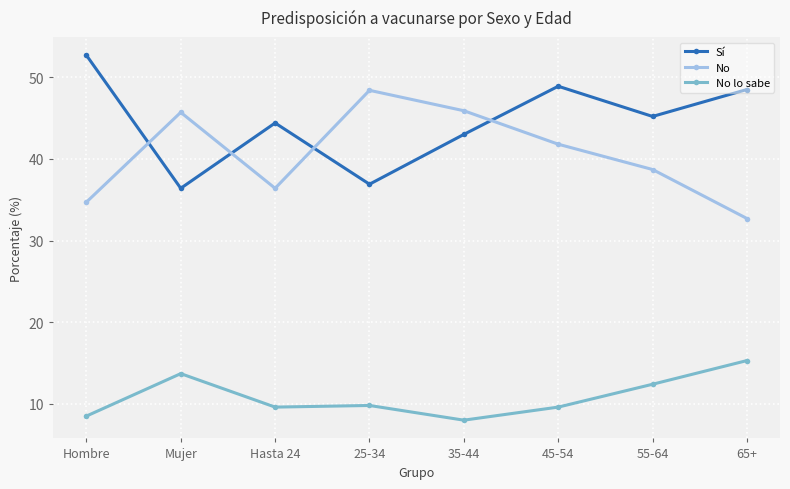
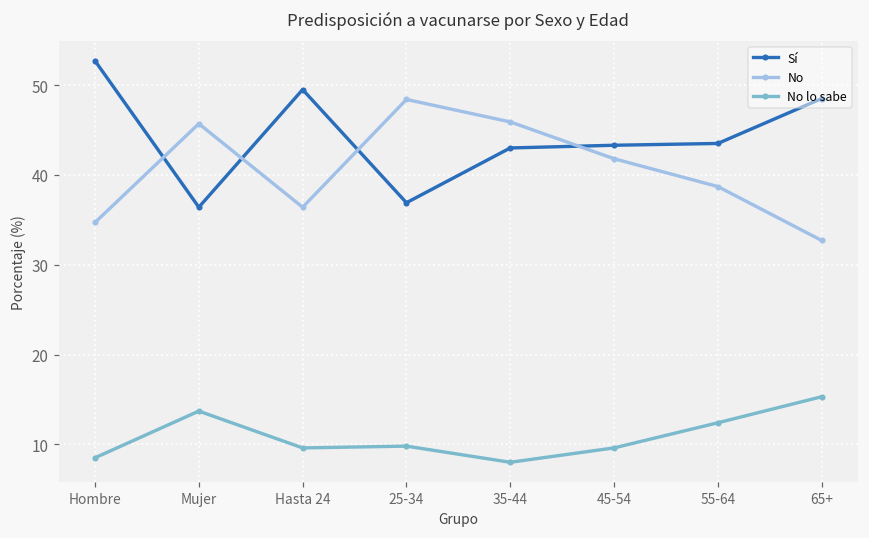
  {
    "Sí": {
      "Hombre": 53,
      "Mujer": 36,
-     "Hasta 24": 44,
+     "Hasta 24": 50,
      "25-34": 37,
      "35-44": 43,
-     "45-54": 49,
-     "55-64": 45
+     "45-54": 43,
+     "55-64": 44
    }
  }
